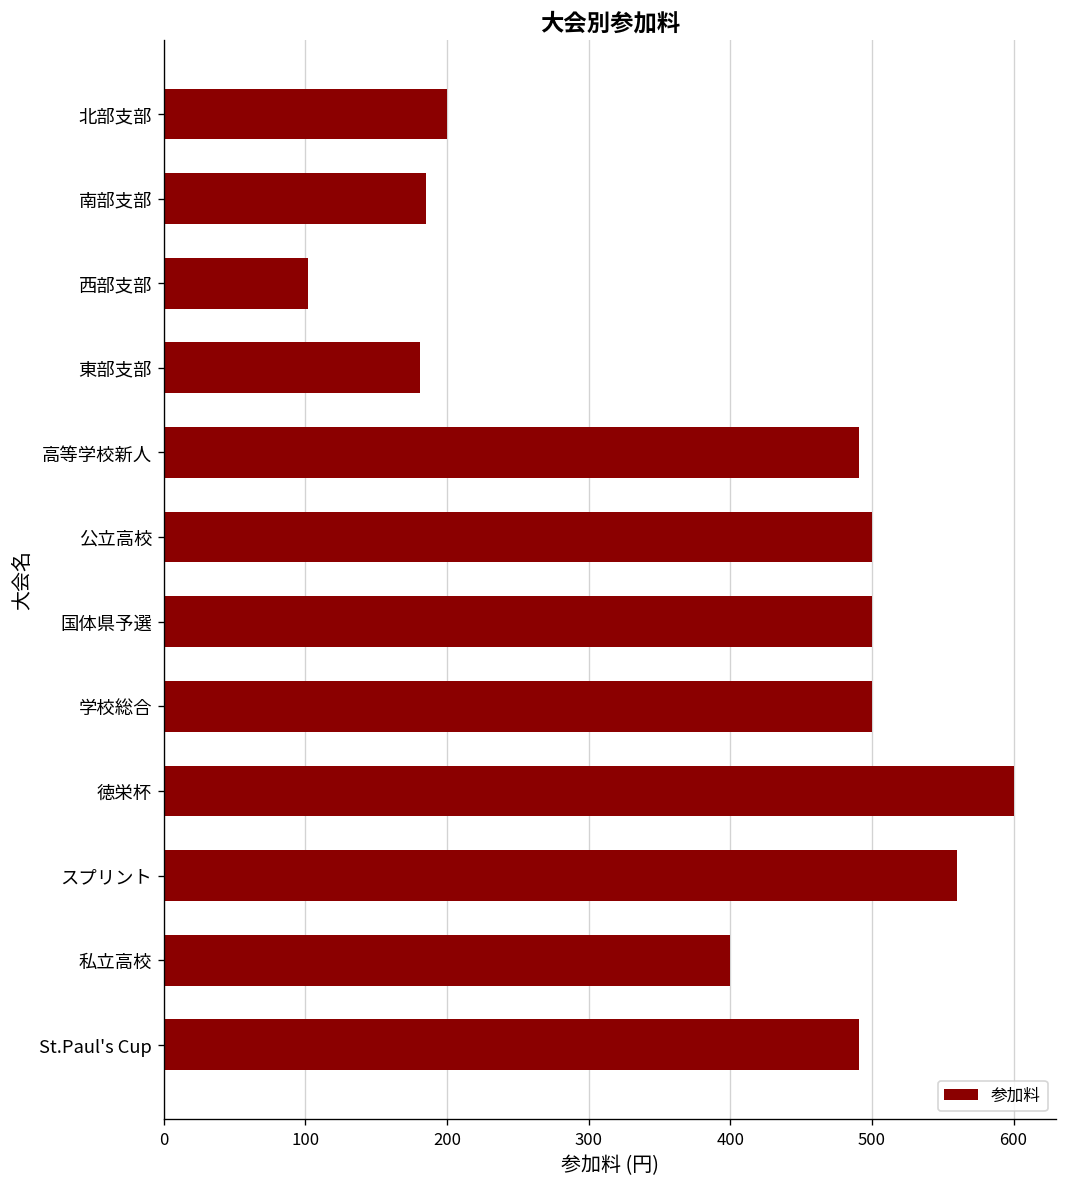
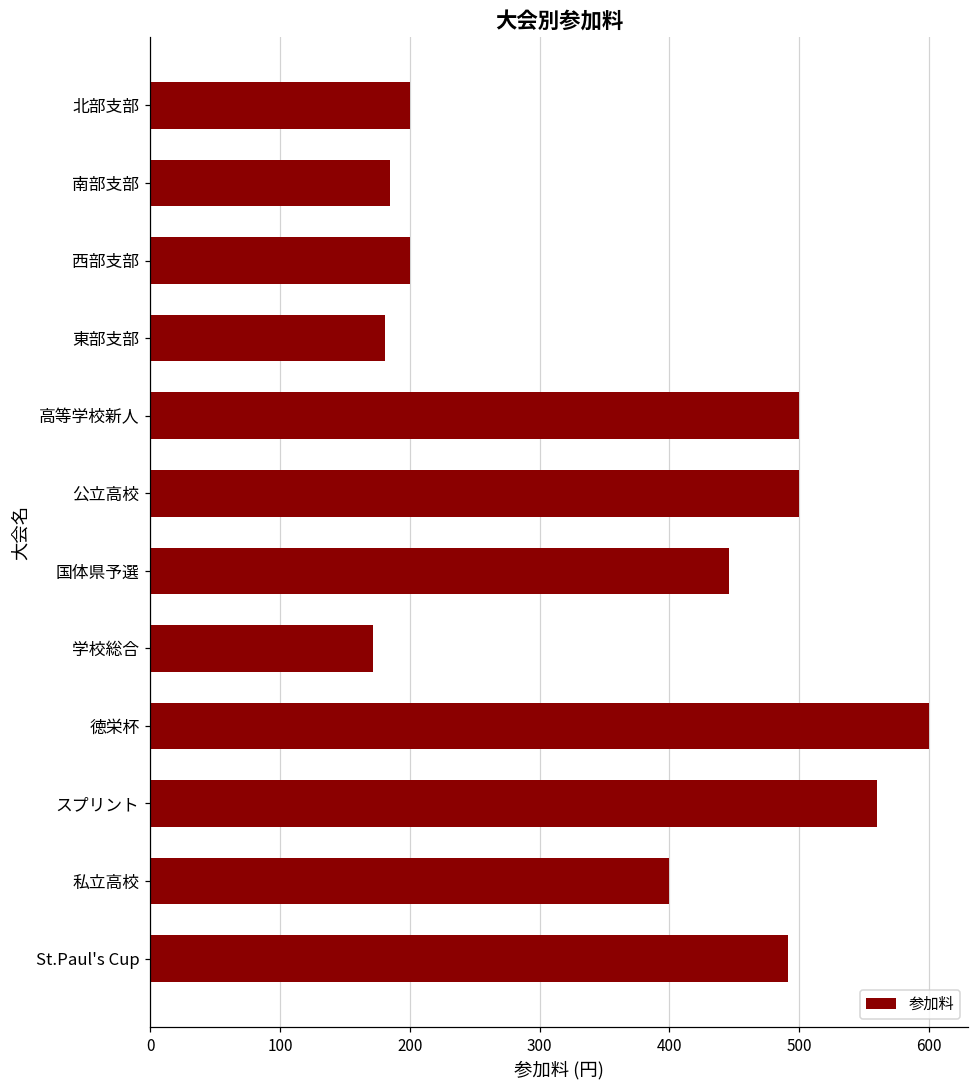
  {
    "北部支部": 200,
    "南部支部": 185,
-   "西部支部": 102,
+   "西部支部": 200,
    "東部支部": 181,
-   "高等学校新人": 491,
+   "高等学校新人": 500,
    "公立高校": 500,
-   "国体県予選": 500,
-   "学校総合": 500,
+   "国体県予選": 446,
+   "学校総合": 172,
    "徳栄杯": 600,
    "スプリント": 560,
    "私立高校": 400,
    "St.Paul's Cup": 491
  }
